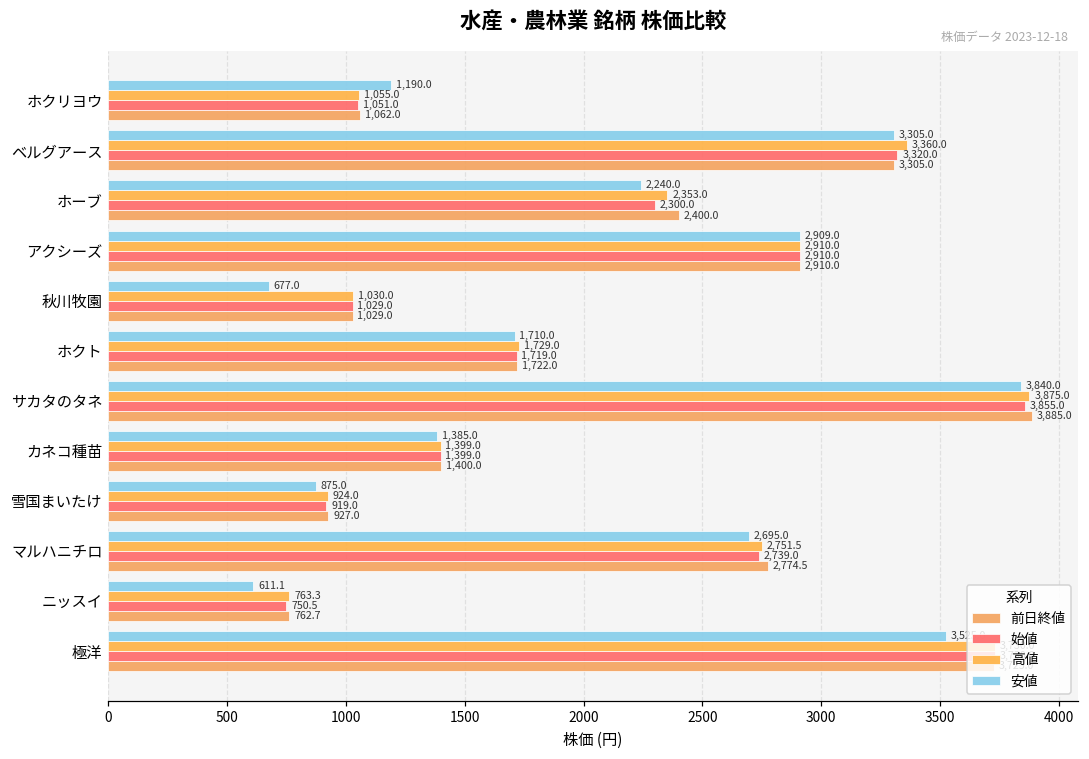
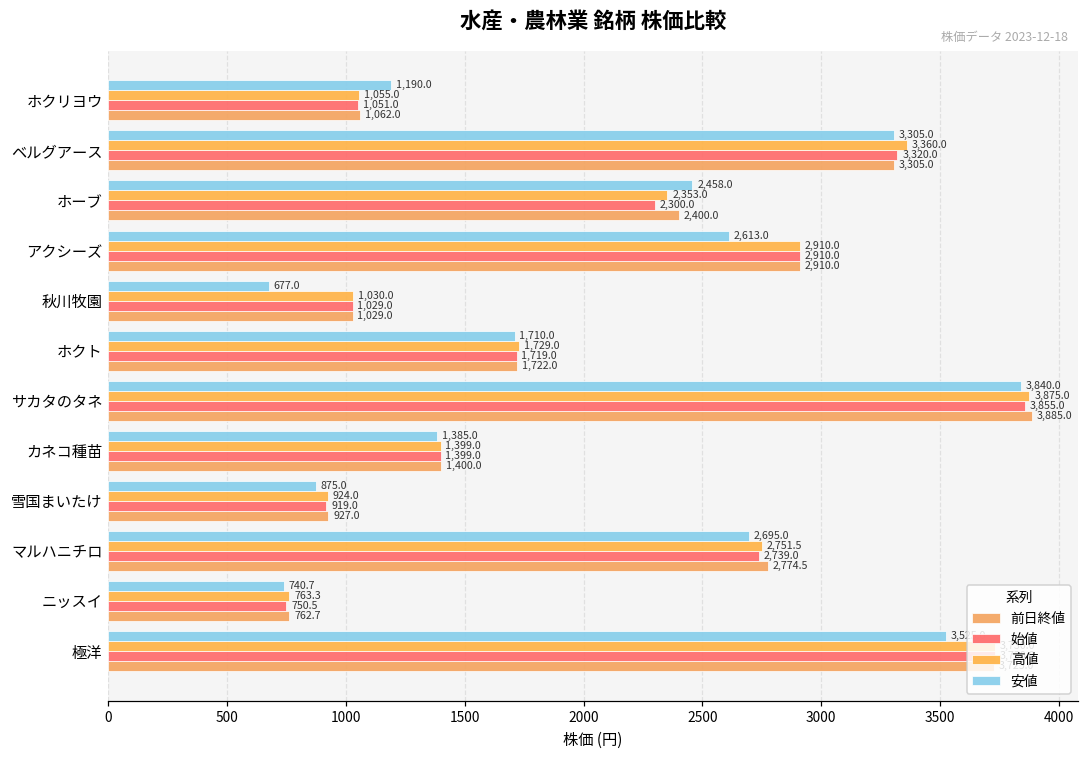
  {
    "安値": {
      "ホクリヨウ": "1,190.0",
      "ベルグアース": "3,305.0",
-     "ホーブ": "2,240.0",
-     "アクシーズ": "2,909.0",
+     "ホーブ": "2,458.0",
+     "アクシーズ": "2,613.0",
      "秋川牧園": "677.0",
      "ホクト": "1,710.0",
      "サカタのタネ": "3,840.0",
      "カネコ種苗": "1,385.0",
      "雪国まいたけ": "875.0",
      "マルハニチロ": "2,695.0",
-     "ニッスイ": "611.1"
+     "ニッスイ": "740.7"
    }
  }
